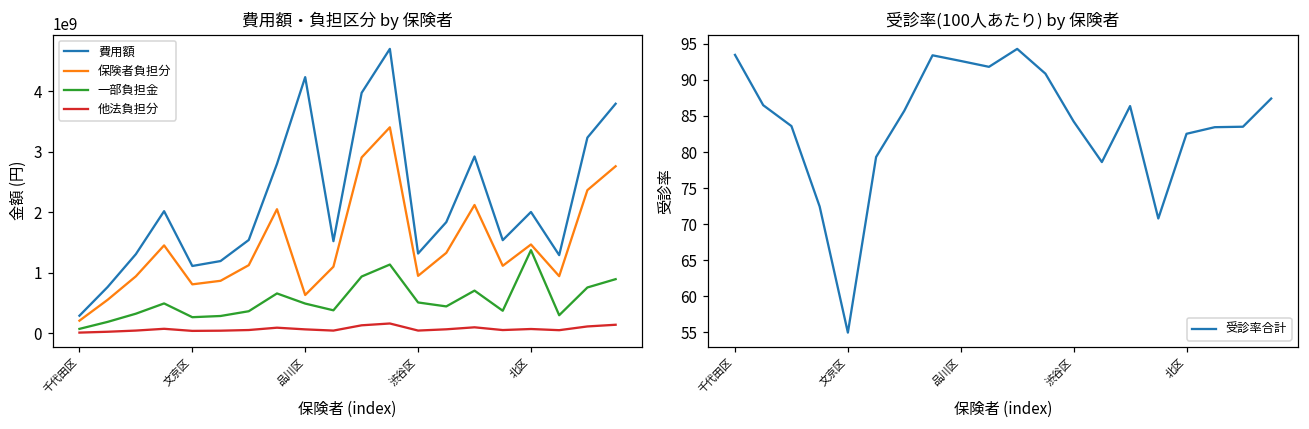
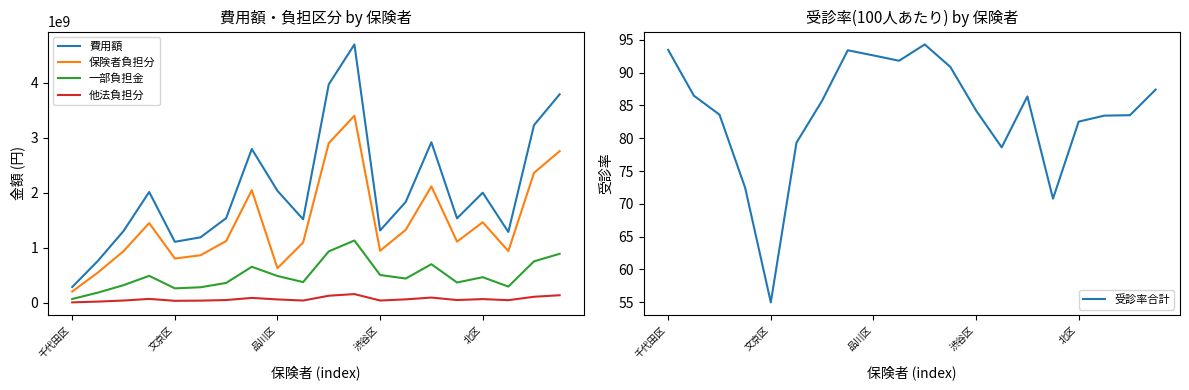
  {
    "費用額・負担区分 by 保険者": {
      "費用額": {
        "千代田区": 300000000,
        "文京区": 1100000000,
-       "品川区": 4200000000,
+       "品川区": 2000000000,
        "渋谷区": 1300000000,
        "北区": 2000000000
      },
      "保険者負担分": {
        "千代田区": 200000000,
        "文京区": 800000000,
        "品川区": 600000000,
        "渋谷区": 900000000,
        "北区": 1500000000
      },
      "一部負担金": {
        "千代田区": 100000000,
        "文京区": 300000000,
        "品川区": 500000000,
        "渋谷区": 500000000,
-       "北区": 1400000000
+       "北区": 500000000
      },
      "他法負担分": {
        "千代田区": 0,
        "文京区": 0,
        "品川区": 100000000,
        "渋谷区": 0,
        "北区": 100000000
      }
    },
    "受診率(100人あたり) by 保険者": {
      "千代田区": 93,
      "文京区": 55,
      "品川区": 93,
      "渋谷区": 84,
      "北区": 83
    }
  }
